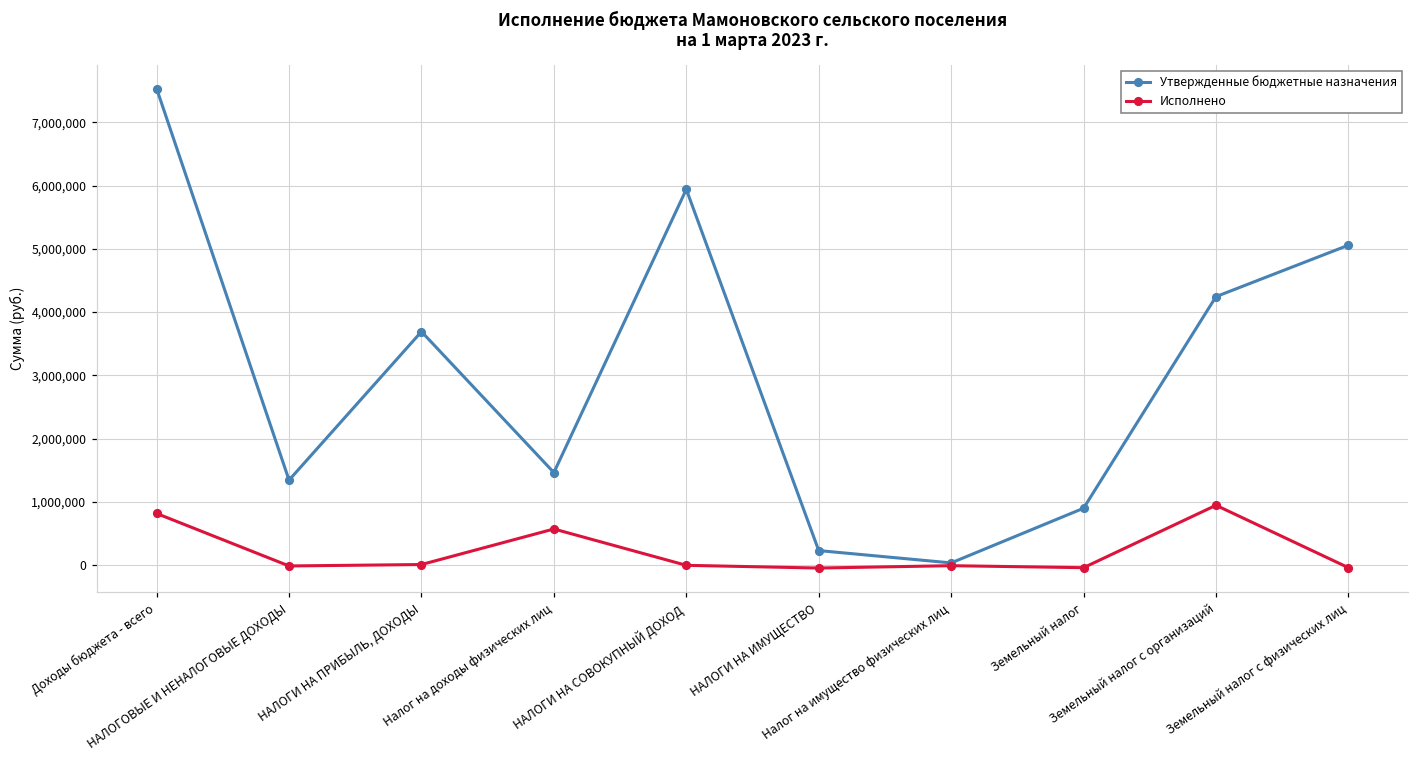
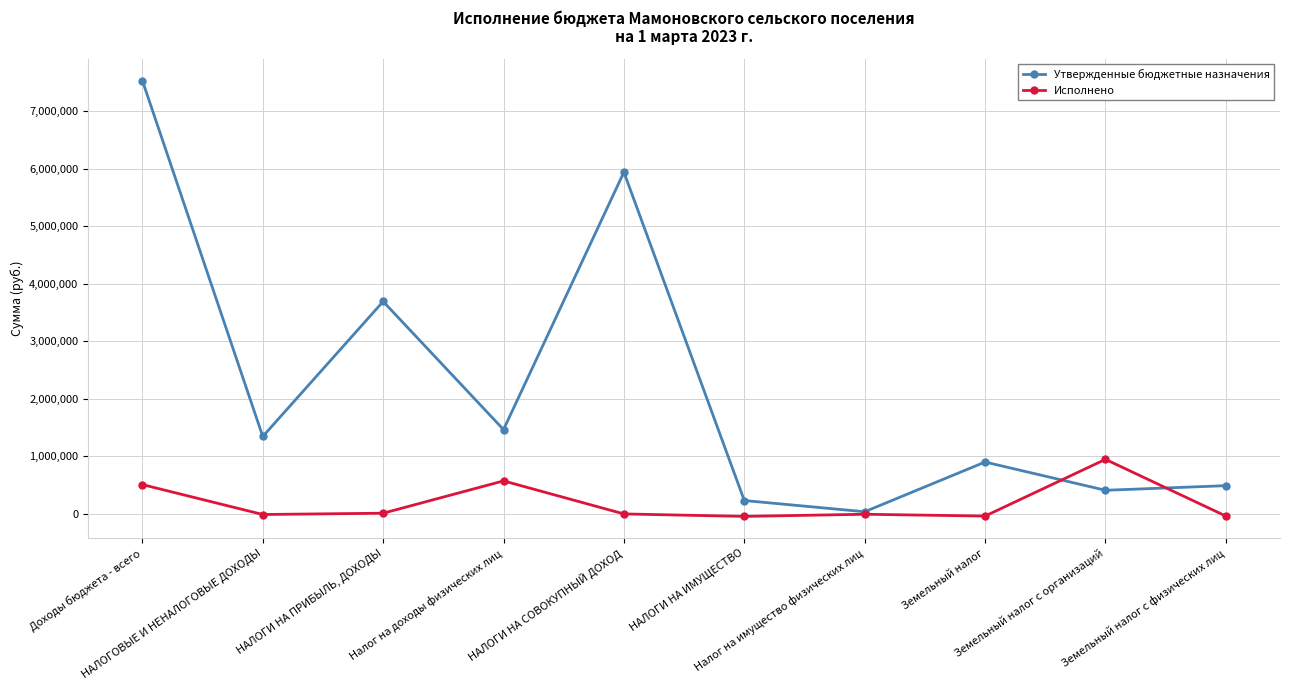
  {
    "Утвержденные бюджетные назначения": {
      "Доходы бюджета - всего": "7,500,000",
      "НАЛОГОВЫЕ И НЕНАЛОГОВЫЕ ДОХОДЫ": "1,300,000",
      "НАЛОГИ НА ПРИБЫЛЬ, ДОХОДЫ": "3,700,000",
      "Налог на доходы физических лиц": "1,500,000",
      "НАЛОГИ НА СОВОКУПНЫЙ ДОХОД": "5,900,000",
      "НАЛОГИ НА ИМУЩЕСТВО": "200,000",
      "Налог на имущество физических лиц": "0",
      "Земельный налог": "900,000",
-     "Земельный налог с организаций": "4,200,000",
-     "Земельный налог с физических лиц": "5,100,000"
+     "Земельный налог с организаций": "400,000",
+     "Земельный налог с физических лиц": "500,000"
    },
    "Исполнено": {
-     "Доходы бюджета - всего": "800,000",
+     "Доходы бюджета - всего": "500,000",
      "НАЛОГОВЫЕ И НЕНАЛОГОВЫЕ ДОХОДЫ": "0",
      "НАЛОГИ НА ПРИБЫЛЬ, ДОХОДЫ": "0",
      "Налог на доходы физических лиц": "600,000",
      "НАЛОГИ НА СОВОКУПНЫЙ ДОХОД": "0",
      "НАЛОГИ НА ИМУЩЕСТВО": "0",
      "Налог на имущество физических лиц": "0",
      "Земельный налог": "0",
      "Земельный налог с организаций": "900,000",
      "Земельный налог с физических лиц": "0"
    }
  }
